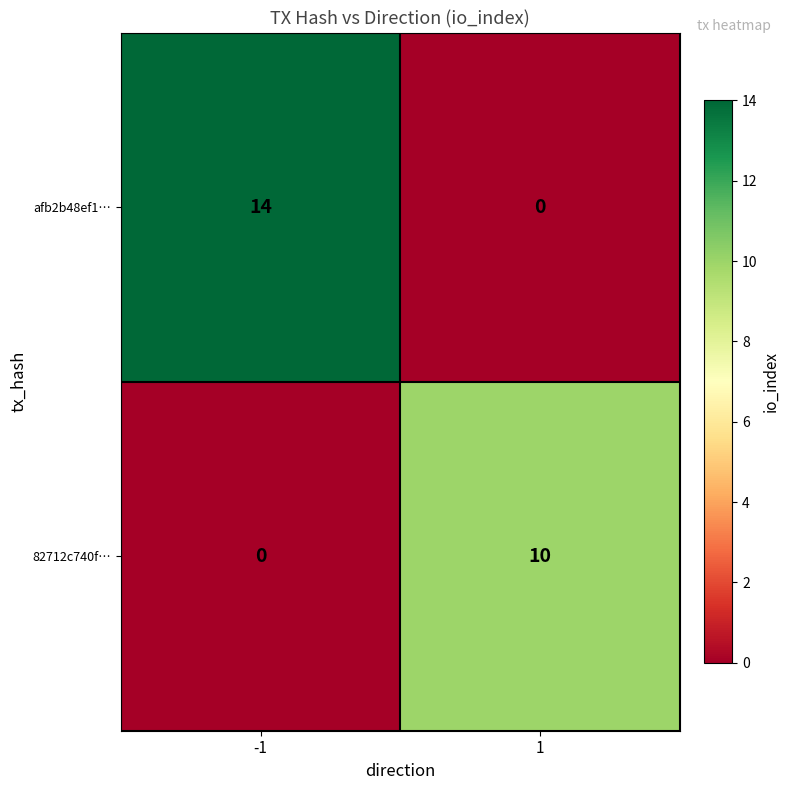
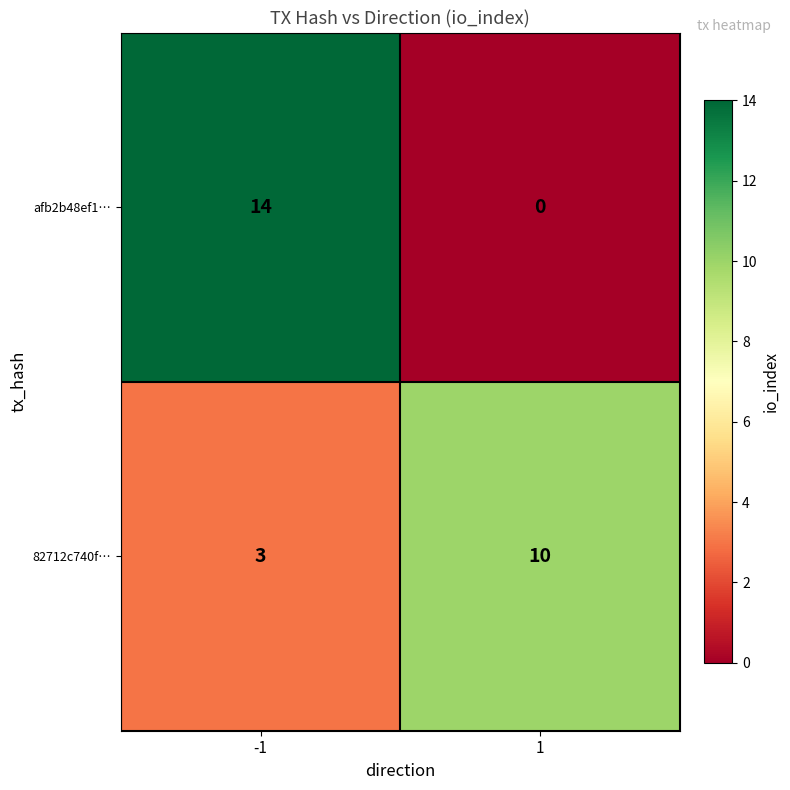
  {
    "afb2b48ef1…": {
      "-1": 14,
      "1": 0
    },
    "82712c740f…": {
-     "-1": 0,
+     "-1": 3,
      "1": 10
    }
  }
